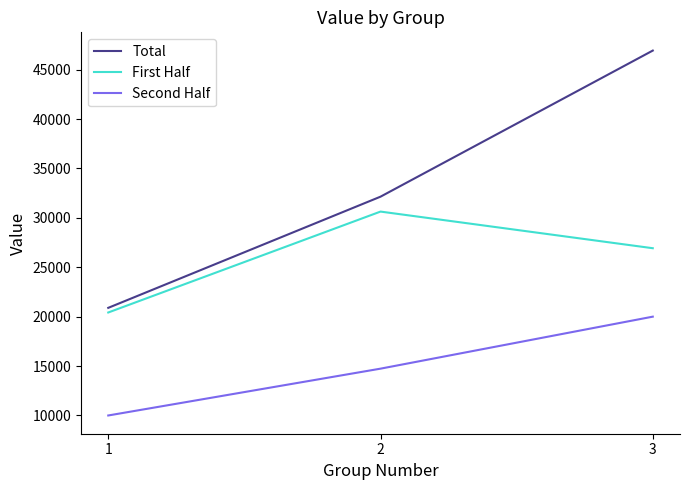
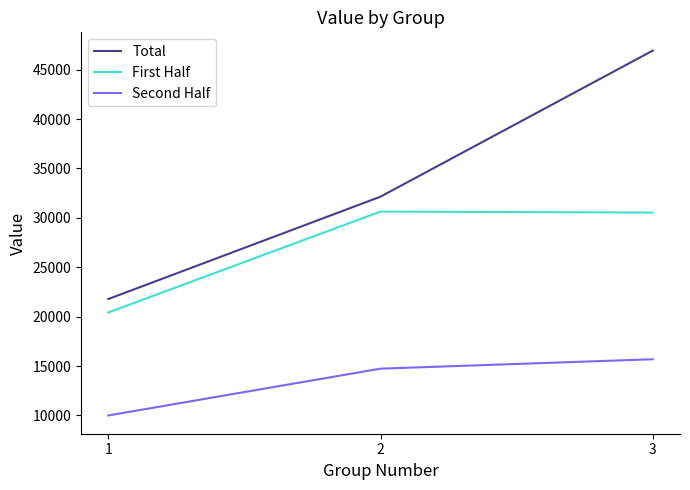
  {
    "Total": {
-     "1": 21000,
+     "1": 22000,
      "2": 32000,
      "3": 47000
    },
    "First Half": {
      "1": 20000,
      "2": 31000,
-     "3": 27000
+     "3": 31000
    },
    "Second Half": {
      "1": 10000,
      "2": 15000,
-     "3": 20000
+     "3": 16000
    }
  }
